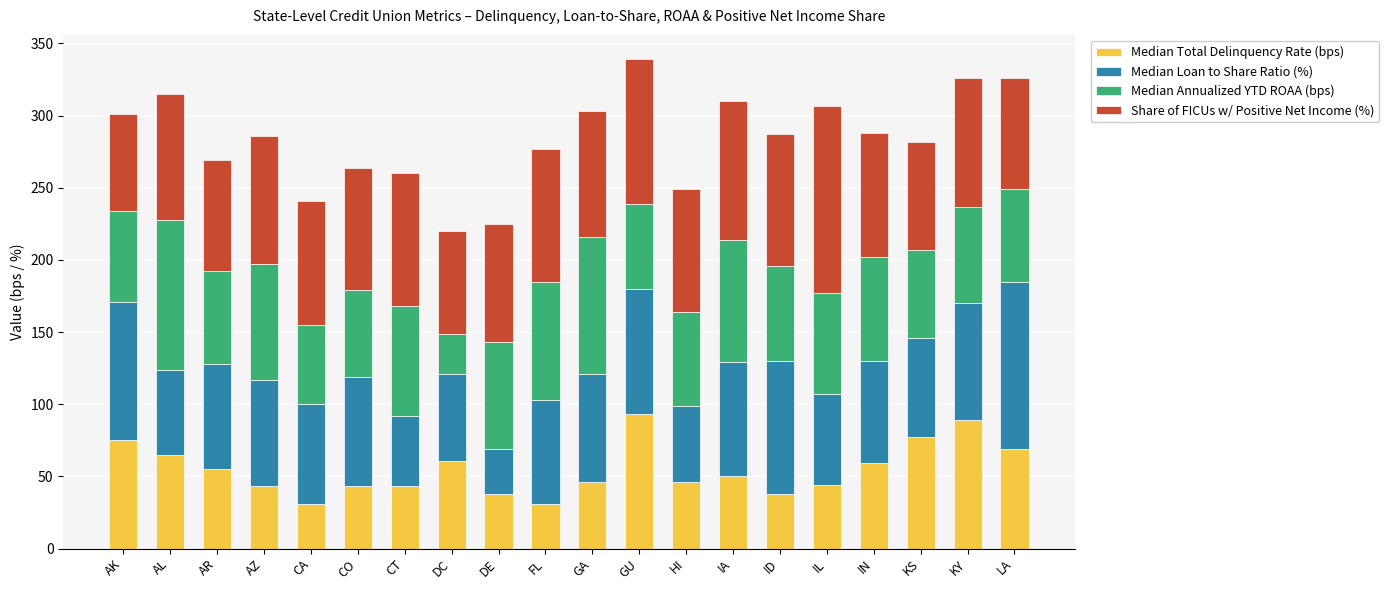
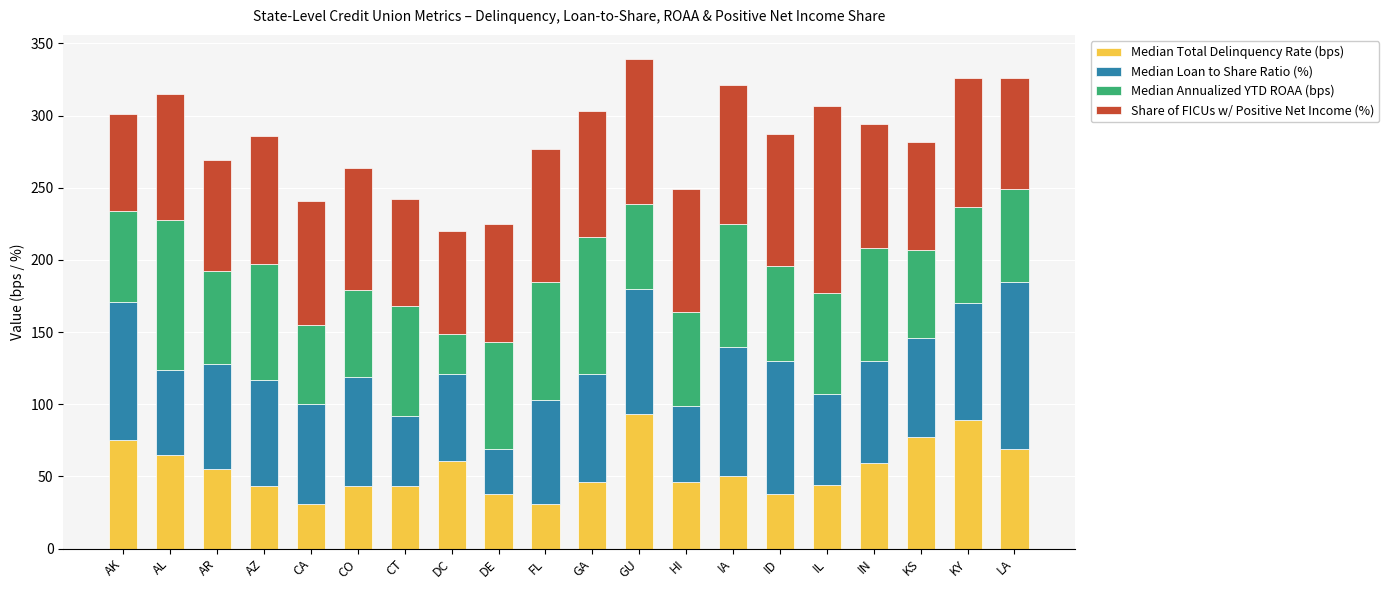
  {
    "Median Total Delinquency Rate (bps)": {
      "AK": 75,
      "AL": 65,
      "AR": 55,
      "AZ": 43,
      "CA": 31,
      "CO": 43,
      "CT": 43,
      "DC": 61,
      "DE": 38,
      "FL": 31,
      "GA": 46,
      "GU": 93,
      "HI": 46,
      "IA": 50,
      "ID": 38,
      "IL": 44,
      "IN": 59,
      "KS": 77,
      "KY": 89,
      "LA": 69
    },
    "Median Loan to Share Ratio (%)": {
      "AK": 96,
      "AL": 59,
      "AR": 73,
      "AZ": 74,
      "CA": 69,
      "CO": 76,
      "CT": 49,
      "DC": 60,
      "DE": 31,
      "FL": 72,
      "GA": 75,
      "GU": 87,
      "HI": 53,
-     "IA": 79,
+     "IA": 90,
      "ID": 92,
      "IL": 63,
      "IN": 71,
      "KS": 69,
      "KY": 81,
      "LA": 116
    },
    "Median Annualized YTD ROAA (bps)": {
      "AK": 63,
      "AL": 104,
      "AR": 64,
      "AZ": 80,
      "CA": 55,
      "CO": 60,
      "CT": 76,
      "DC": 28,
      "DE": 74,
      "FL": 82,
      "GA": 95,
      "GU": 59,
      "HI": 65,
      "IA": 85,
      "ID": 66,
      "IL": 70,
-     "IN": 72,
+     "IN": 78,
      "KS": 61,
      "KY": 67,
      "LA": 64
    },
    "Share of FICUs w/ Positive Net Income (%)": {
      "AK": 67,
      "AL": 87,
      "AR": 77,
      "AZ": 89,
      "CA": 86,
      "CO": 85,
-     "CT": 92,
+     "CT": 74,
      "DC": 71,
      "DE": 82,
      "FL": 92,
      "GA": 87,
      "GU": 100,
      "HI": 85,
      "IA": 96,
      "ID": 91,
      "IL": 130,
      "IN": 86,
      "KS": 75,
      "KY": 89,
      "LA": 77
    }
  }
